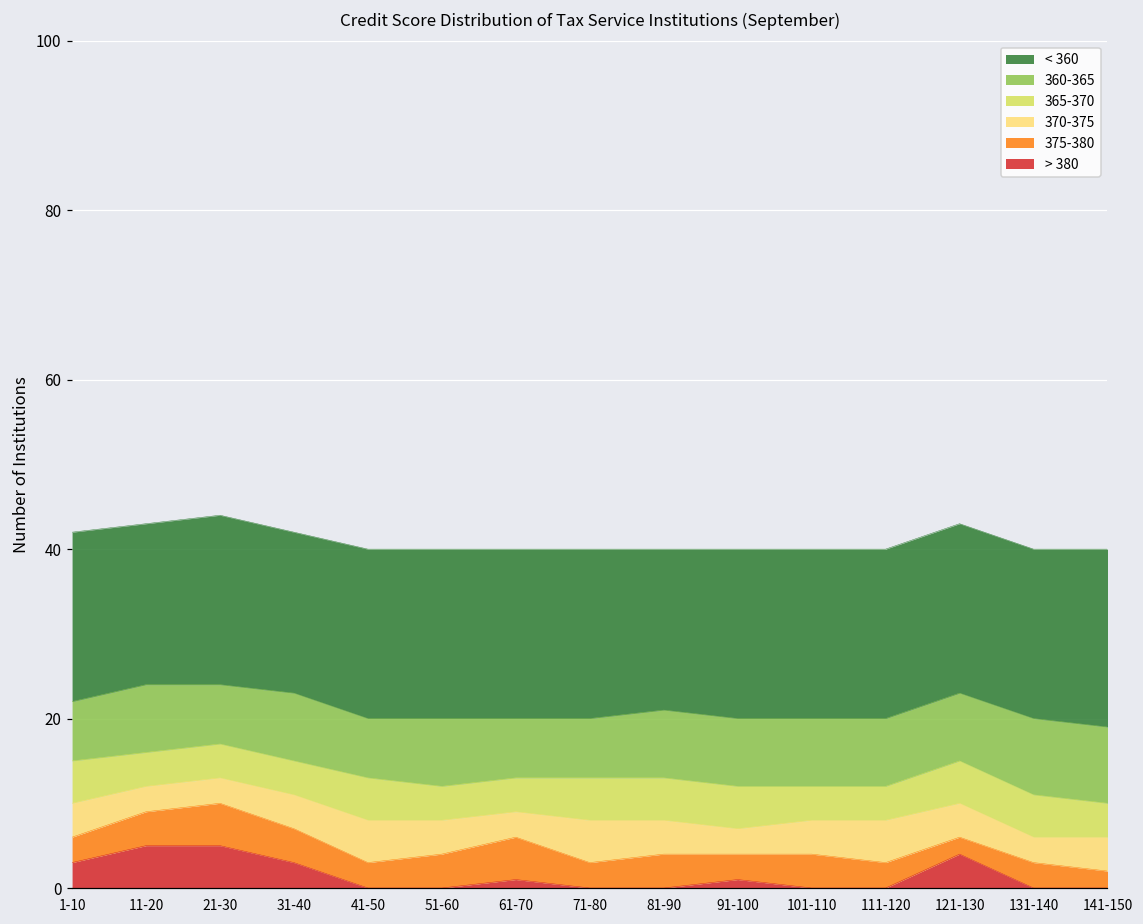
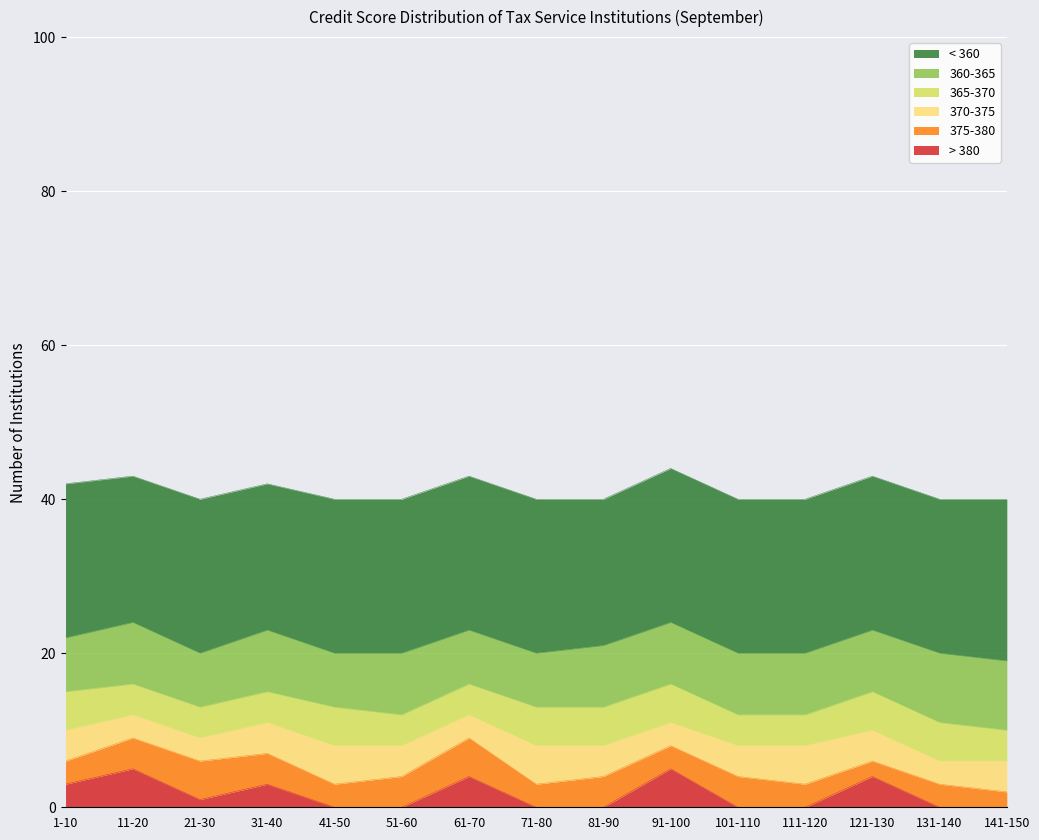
  {
    "> 380": {
      "1-10": 3,
      "11-20": 5,
-     "21-30": 5,
+     "21-30": 1,
      "31-40": 3,
      "41-50": 0,
      "51-60": 0,
-     "61-70": 1,
+     "61-70": 4,
      "71-80": 0,
      "81-90": 0,
-     "91-100": 1,
+     "91-100": 5,
      "101-110": 0,
      "111-120": 0,
      "121-130": 4,
      "131-140": 0,
      "141-150": 0
    },
    "375-380": {
      "1-10": 3,
      "11-20": 4,
      "21-30": 5,
      "31-40": 4,
      "41-50": 3,
      "51-60": 4,
      "61-70": 5,
      "71-80": 3,
      "81-90": 4,
      "91-100": 3,
      "101-110": 4,
      "111-120": 3,
      "121-130": 2,
      "131-140": 3,
      "141-150": 2
    },
    "360-365": {
      "1-10": 7,
      "11-20": 8,
      "21-30": 7,
      "31-40": 8,
      "41-50": 7,
      "51-60": 8,
      "61-70": 7,
      "71-80": 7,
      "81-90": 8,
      "91-100": 8,
      "101-110": 8,
      "111-120": 8,
      "121-130": 8,
      "131-140": 9,
      "141-150": 9
    },
    "< 360": {
      "1-10": 20,
      "11-20": 19,
      "21-30": 20,
      "31-40": 19,
      "41-50": 20,
      "51-60": 20,
      "61-70": 20,
      "71-80": 20,
      "81-90": 19,
      "91-100": 20,
      "101-110": 20,
      "111-120": 20,
      "121-130": 20,
      "131-140": 20,
      "141-150": 21
    }
  }
